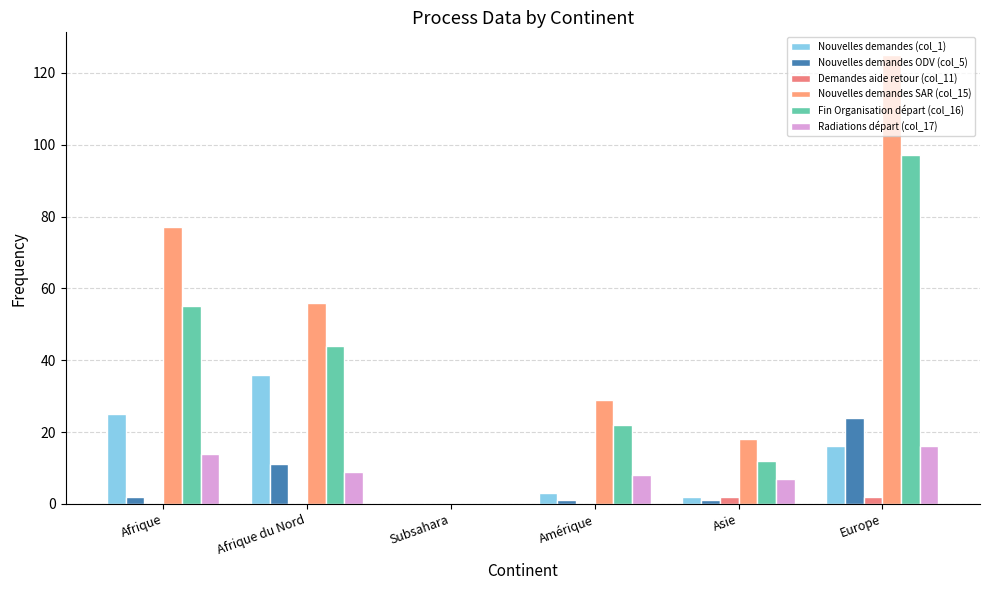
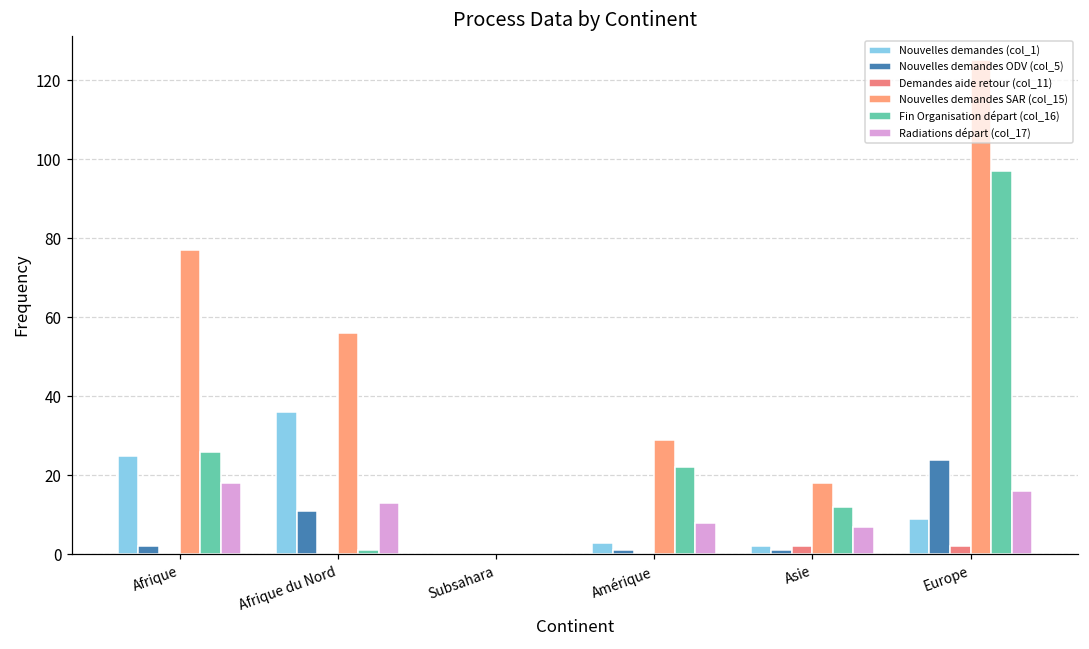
  {
    "Nouvelles demandes (col_1)": {
      "Afrique": 25,
      "Afrique du Nord": 36,
      "Subsahara": 0,
      "Amérique": 3,
      "Asie": 2,
-     "Europe": 16
+     "Europe": 9
    },
    "Nouvelles demandes ODV (col_5)": {
      "Afrique": 2,
      "Afrique du Nord": 11,
      "Subsahara": 0,
      "Amérique": 1,
      "Asie": 1,
      "Europe": 24
    },
    "Fin Organisation départ (col_16)": {
-     "Afrique": 55,
-     "Afrique du Nord": 44,
+     "Afrique": 26,
+     "Afrique du Nord": 1,
      "Subsahara": 0,
      "Amérique": 22,
      "Asie": 12,
      "Europe": 97
    },
    "Radiations départ (col_17)": {
-     "Afrique": 14,
-     "Afrique du Nord": 9,
+     "Afrique": 18,
+     "Afrique du Nord": 13,
      "Subsahara": 0,
      "Amérique": 8,
      "Asie": 7,
      "Europe": 16
    }
  }
